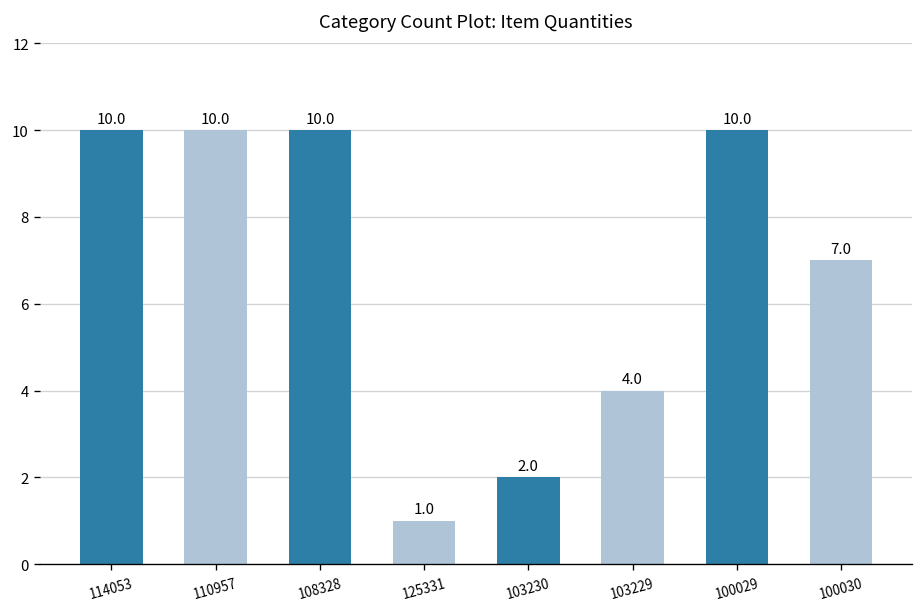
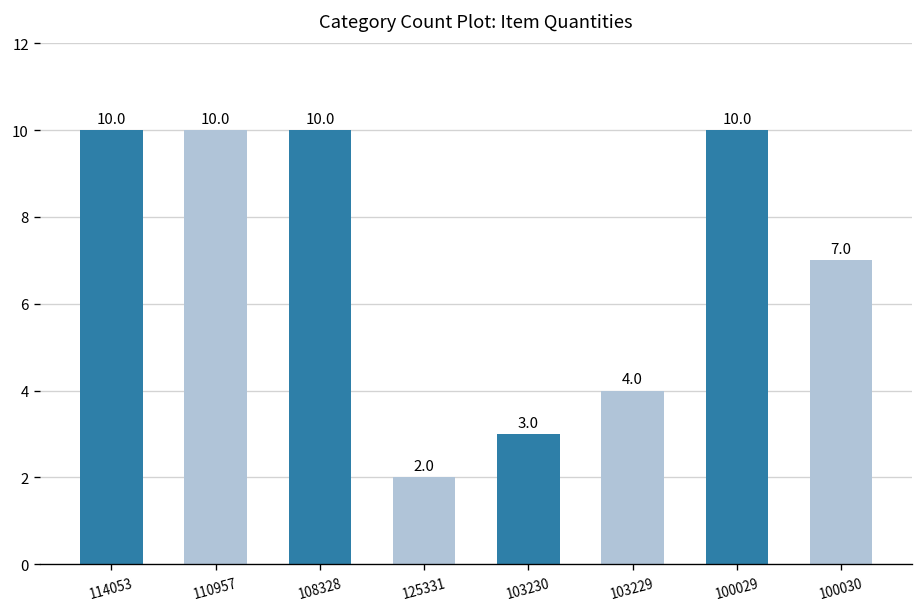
  {
    "114053": 10.0,
    "110957": 10.0,
    "108328": 10.0,
-   "125331": 1.0,
-   "103230": 2.0,
+   "125331": 2.0,
+   "103230": 3.0,
    "103229": 4.0,
    "100029": 10.0,
    "100030": 7.0
  }
